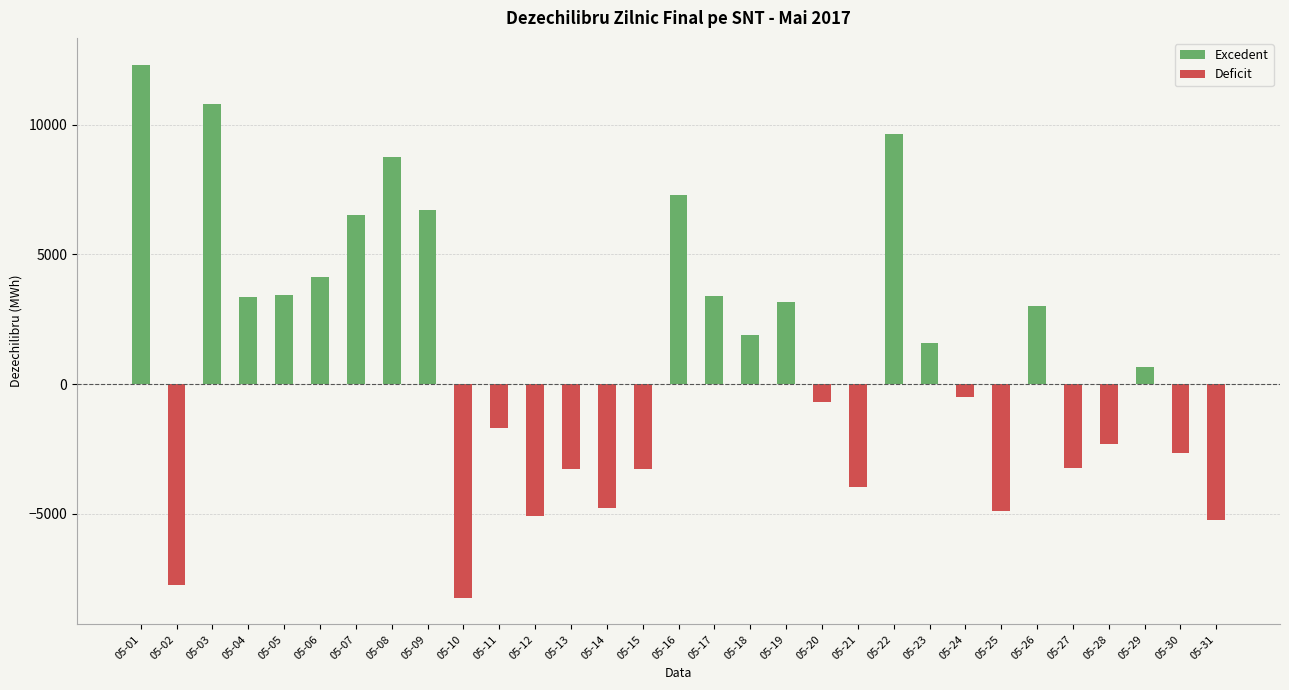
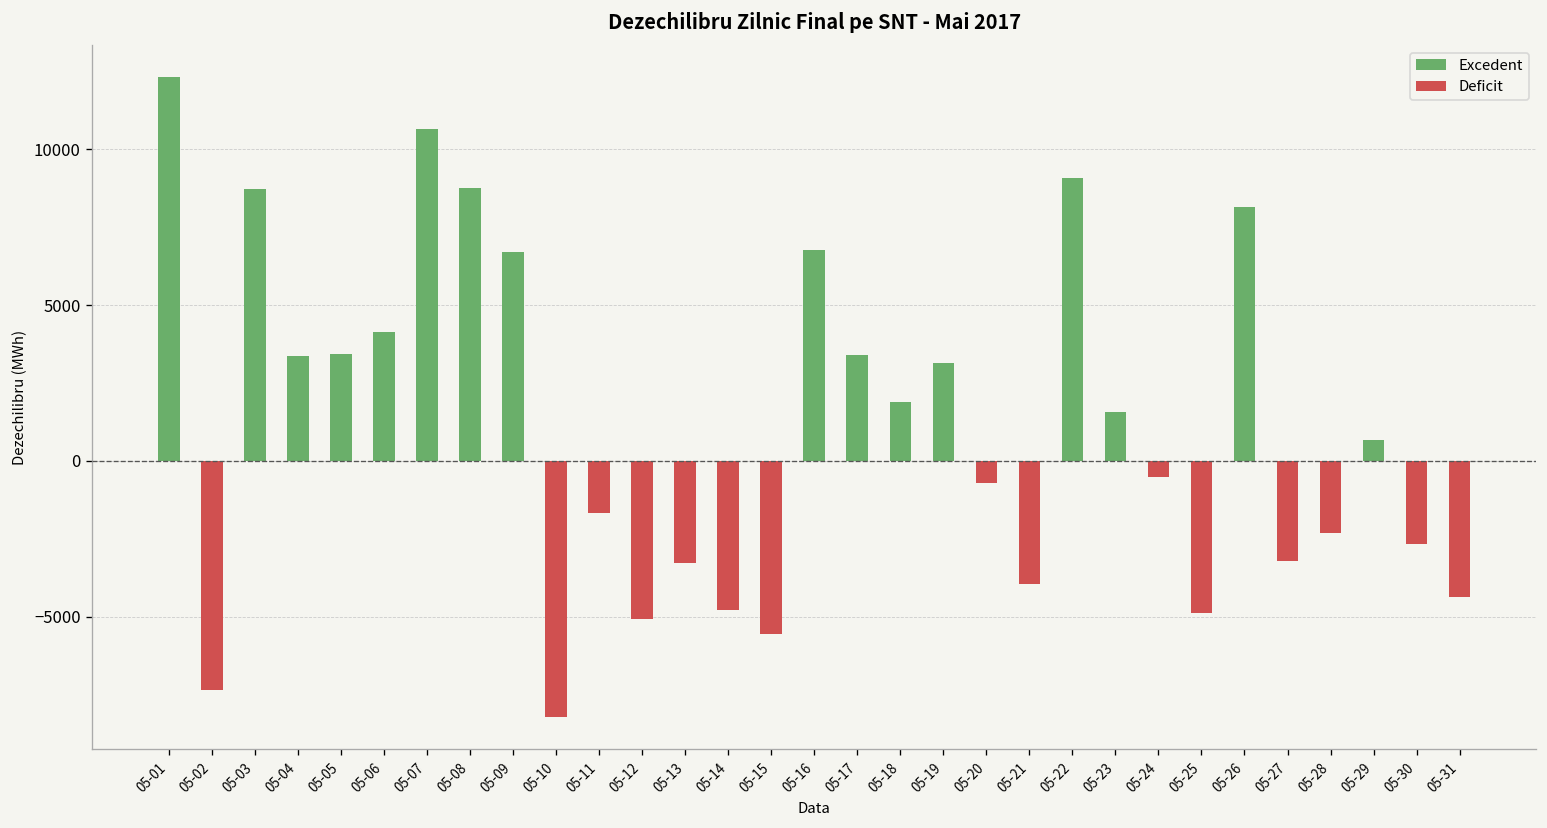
  {
    "Excedent": {
      "05-01": 12300,
      "05-02": 0,
-     "05-03": 10800,
+     "05-03": 8700,
      "05-04": 3400,
      "05-05": 3400,
      "05-06": 4100,
-     "05-07": 6500,
+     "05-07": 10600,
      "05-08": 8800,
      "05-09": 6700,
      "05-10": 0,
      "05-11": 0,
      "05-12": 0,
      "05-13": 0,
      "05-14": 0,
      "05-15": 0,
-     "05-16": 7300,
+     "05-16": 6800,
      "05-17": 3400,
      "05-18": 1900,
      "05-19": 3200,
      "05-20": 0,
      "05-21": 0,
-     "05-22": 9600,
+     "05-22": 9100,
      "05-23": 1600,
      "05-24": 0,
      "05-25": 0,
-     "05-26": 3000,
+     "05-26": 8200,
      "05-27": 0,
      "05-28": 0,
      "05-29": 700,
      "05-30": 0,
      "05-31": 0
    },
    "Deficit": {
      "05-01": 0,
-     "05-02": -7800,
+     "05-02": -7400,
      "05-03": 0,
      "05-04": 0,
      "05-05": 0,
      "05-06": 0,
      "05-07": 0,
      "05-08": 0,
      "05-09": 0,
      "05-10": -8200,
      "05-11": -1700,
      "05-12": -5100,
      "05-13": -3300,
      "05-14": -4800,
-     "05-15": -3300,
+     "05-15": -5600,
      "05-16": 0,
      "05-17": 0,
      "05-18": 0,
      "05-19": 0,
      "05-20": -700,
      "05-21": -4000,
      "05-22": 0,
      "05-23": 0,
      "05-24": -500,
      "05-25": -4900,
      "05-26": 0,
      "05-27": -3200,
      "05-28": -2300,
      "05-29": 0,
      "05-30": -2700,
-     "05-31": -5200
+     "05-31": -4400
    }
  }
